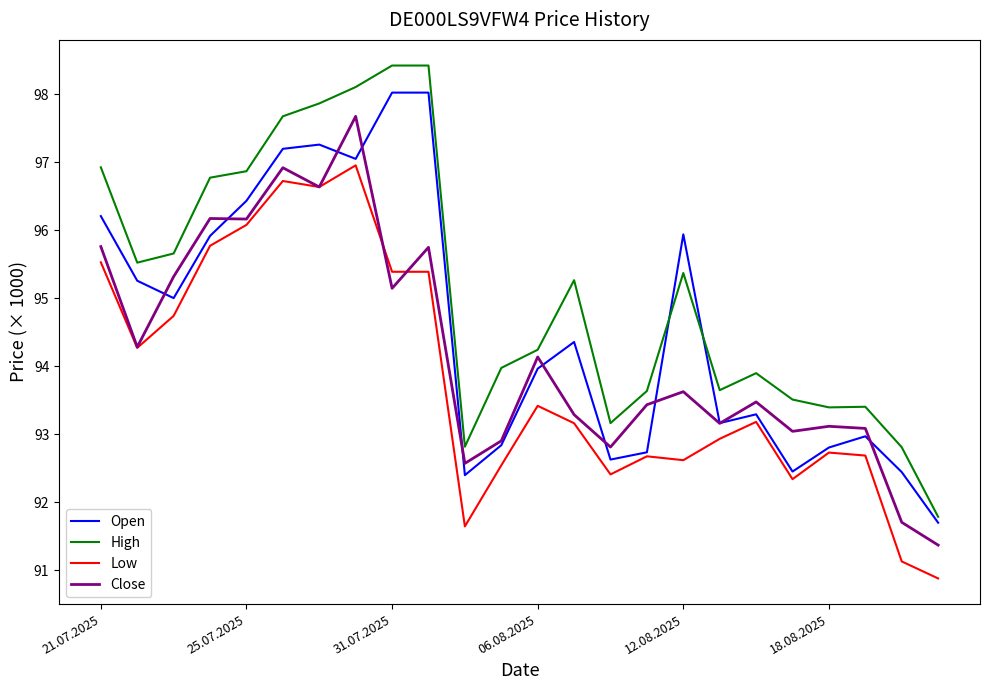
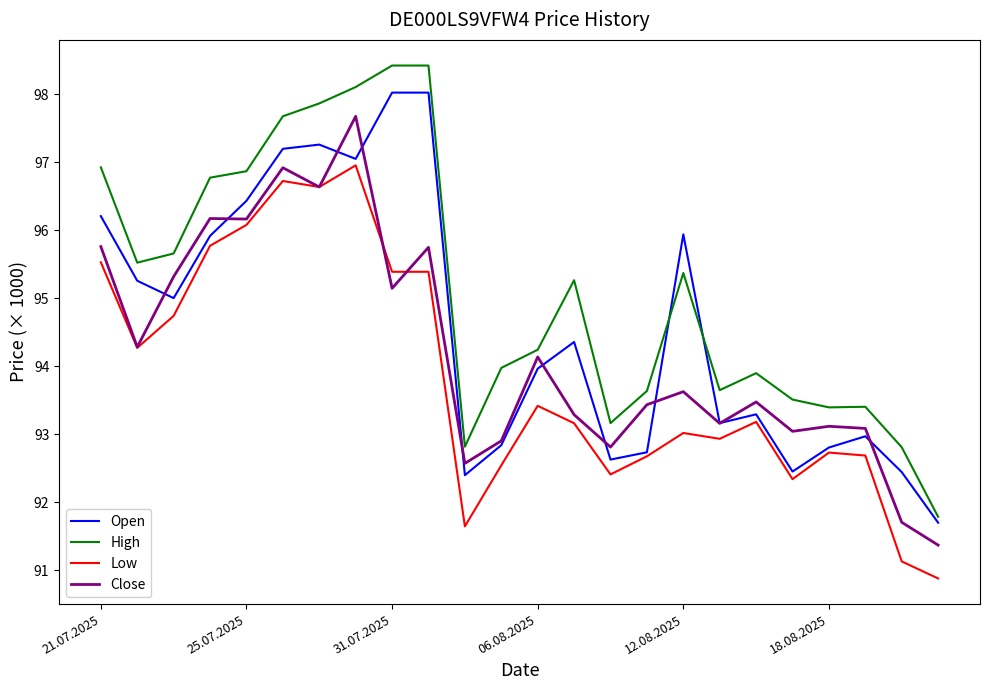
  {
    "Open": {
      "21.07.2025": 96.2,
      "25.07.2025": 96.4,
      "31.07.2025": 98.0,
      "06.08.2025": 94.0,
      "12.08.2025": 95.9,
      "18.08.2025": 92.8
    },
    "High": {
      "21.07.2025": 96.9,
      "25.07.2025": 96.9,
      "31.07.2025": 98.4,
      "06.08.2025": 94.2,
      "12.08.2025": 95.4,
      "18.08.2025": 93.4
    },
    "Low": {
      "21.07.2025": 95.5,
      "25.07.2025": 96.1,
      "31.07.2025": 95.4,
      "06.08.2025": 93.4,
-     "12.08.2025": 92.6,
+     "12.08.2025": 93.0,
      "18.08.2025": 92.7
    },
    "Close": {
      "21.07.2025": 95.8,
      "25.07.2025": 96.2,
      "31.07.2025": 95.1,
      "06.08.2025": 94.1,
      "12.08.2025": 93.6,
      "18.08.2025": 93.1
    }
  }
